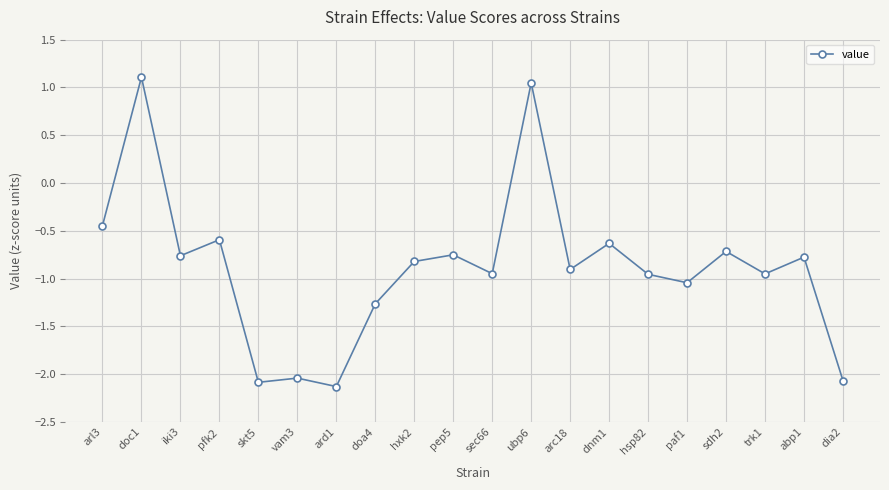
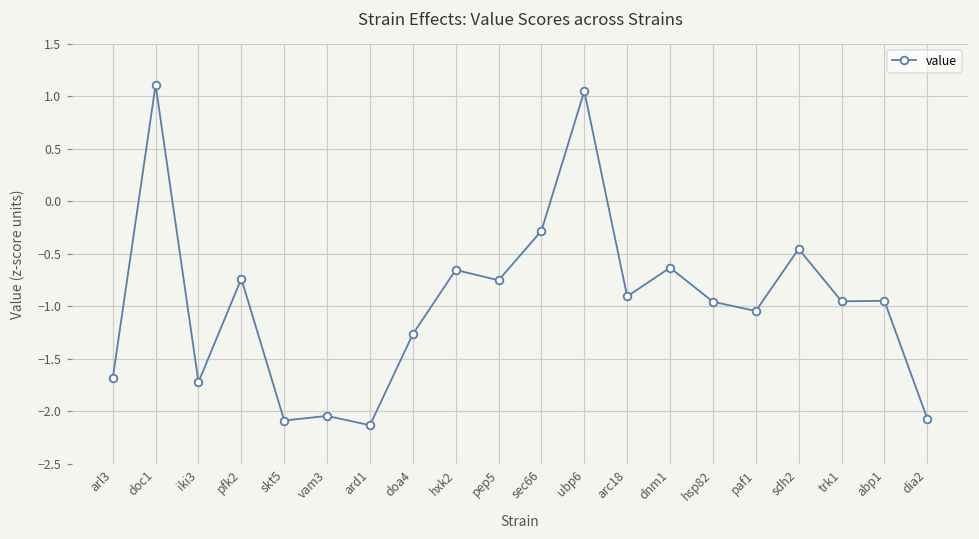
  {
-   "arl3": -0.4,
+   "arl3": -1.7,
    "doc1": 1.1,
-   "iki3": -0.8,
-   "pfk2": -0.6,
+   "iki3": -1.7,
+   "pfk2": -0.7,
    "skt5": -2.1,
    "vam3": -2.0,
    "ard1": -2.1,
    "doa4": -1.3,
-   "hxk2": -0.8,
+   "hxk2": -0.7,
    "pep5": -0.8,
-   "sec66": -0.9,
+   "sec66": -0.3,
    "ubp6": 1.0,
    "arc18": -0.9,
    "dnm1": -0.6,
    "hsp82": -1.0,
    "paf1": -1.0,
-   "sdh2": -0.7,
+   "sdh2": -0.5,
    "trk1": -1.0,
-   "abp1": -0.8,
+   "abp1": -0.9,
    "dia2": -2.1
  }
